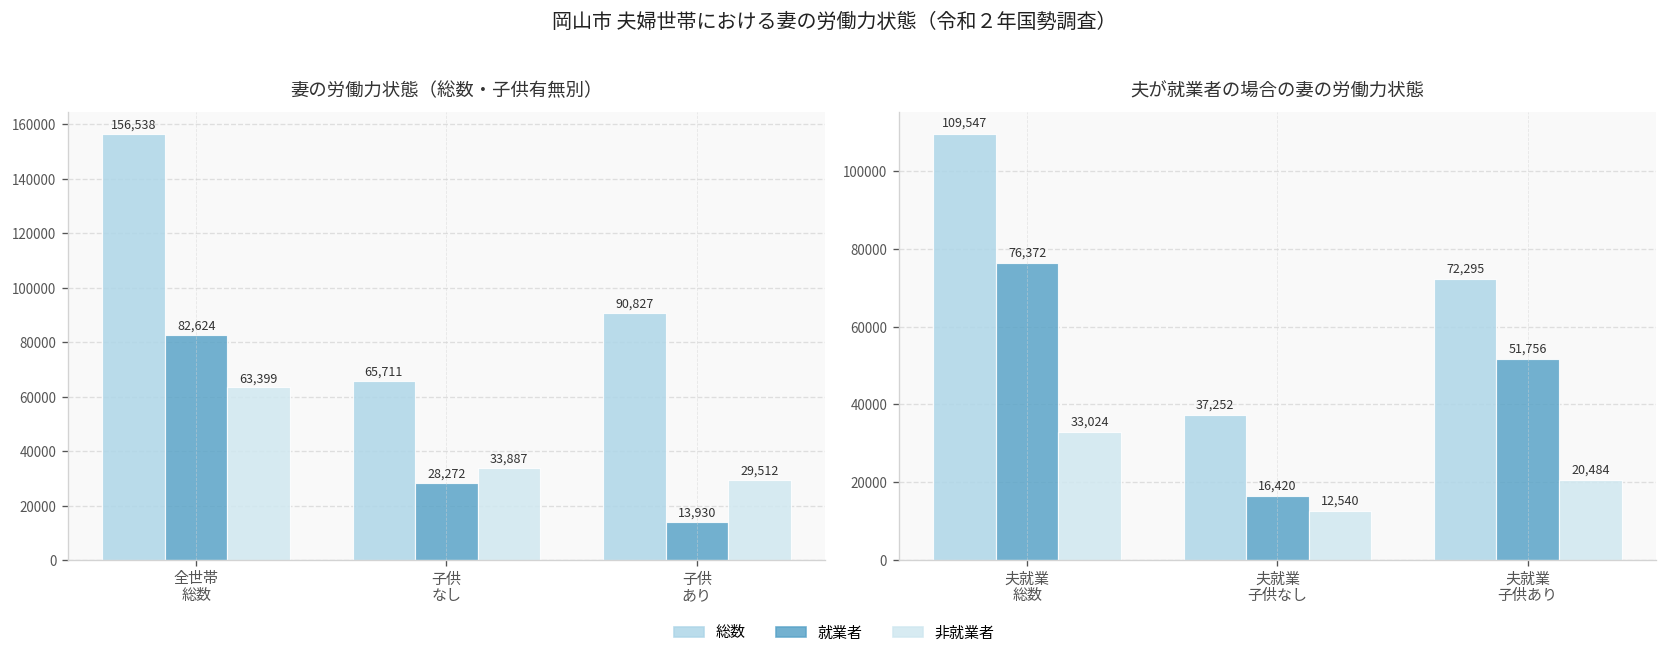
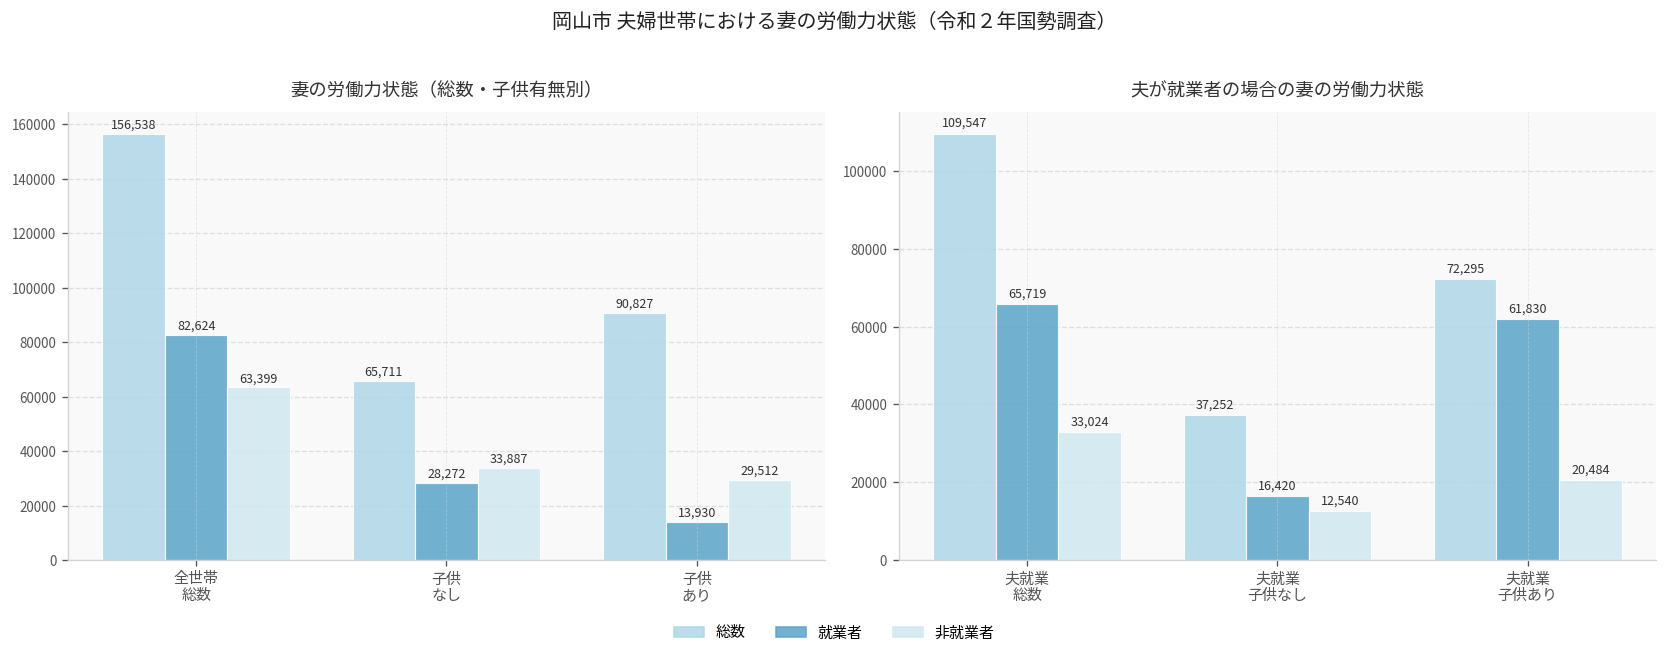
  {
    "妻の労働力状態（総数・子供有無別）": {
      "就業者": {
        "全世帯 総数": "82,624",
        "子供 なし": "28,272",
        "子供 あり": "13,930"
      }
    },
    "夫が就業者の場合の妻の労働力状態": {
      "就業者": {
-       "夫就業 総数": "76,372",
+       "夫就業 総数": "65,719",
        "夫就業 子供なし": "16,420",
-       "夫就業 子供あり": "51,756"
+       "夫就業 子供あり": "61,830"
      }
    }
  }
